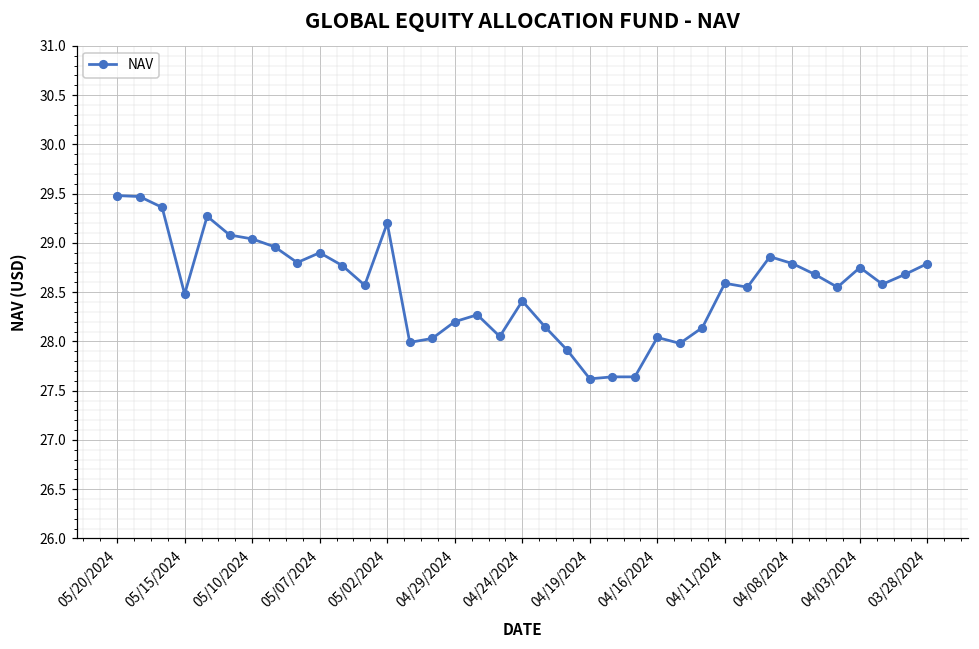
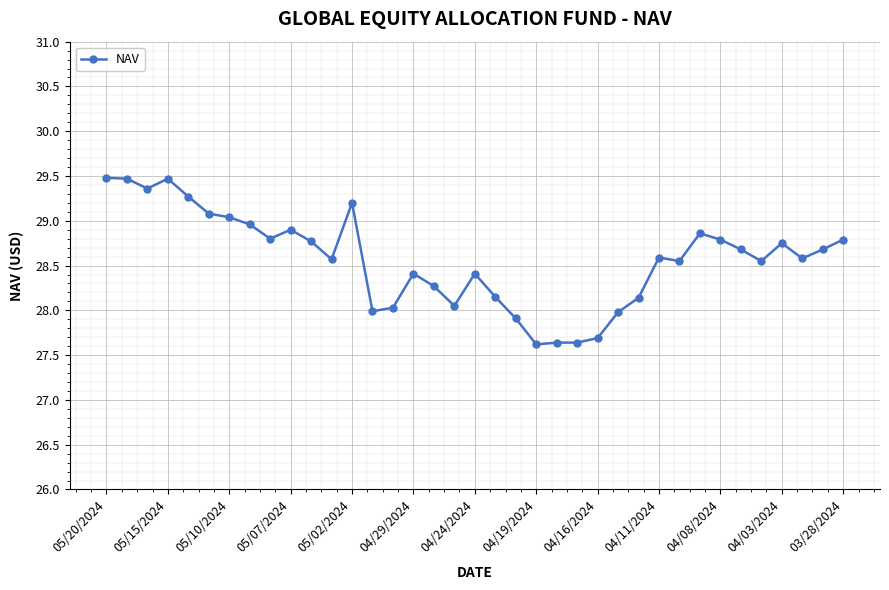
  {
    "05/20/2024": 29.5,
-   "05/15/2024": 28.5,
+   "05/15/2024": 29.5,
    "05/10/2024": 29.0,
    "05/07/2024": 28.9,
    "05/02/2024": 29.2,
-   "04/29/2024": 28.2,
+   "04/29/2024": 28.4,
    "04/24/2024": 28.4,
    "04/19/2024": 27.6,
-   "04/16/2024": 28.0,
+   "04/16/2024": 27.7,
    "04/11/2024": 28.6,
    "04/08/2024": 28.8,
    "04/03/2024": 28.8,
    "03/28/2024": 28.8
  }
